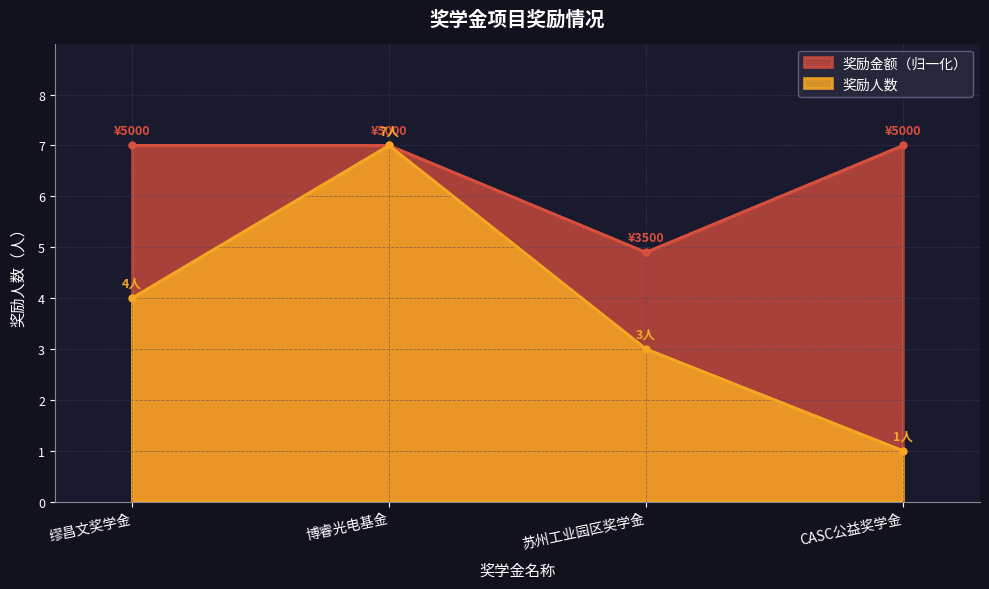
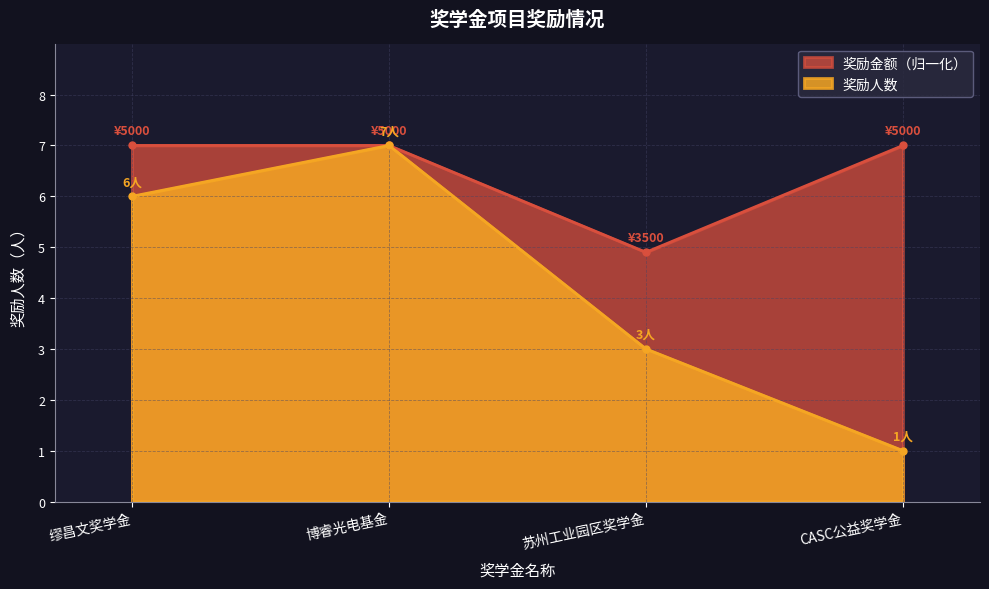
  {
    "奖励人数": {
-     "缪昌文奖学金": "4人",
+     "缪昌文奖学金": "6人",
      "苏州工业园区奖学金": "3人",
      "CASC公益奖学金": "1人"
    }
  }
